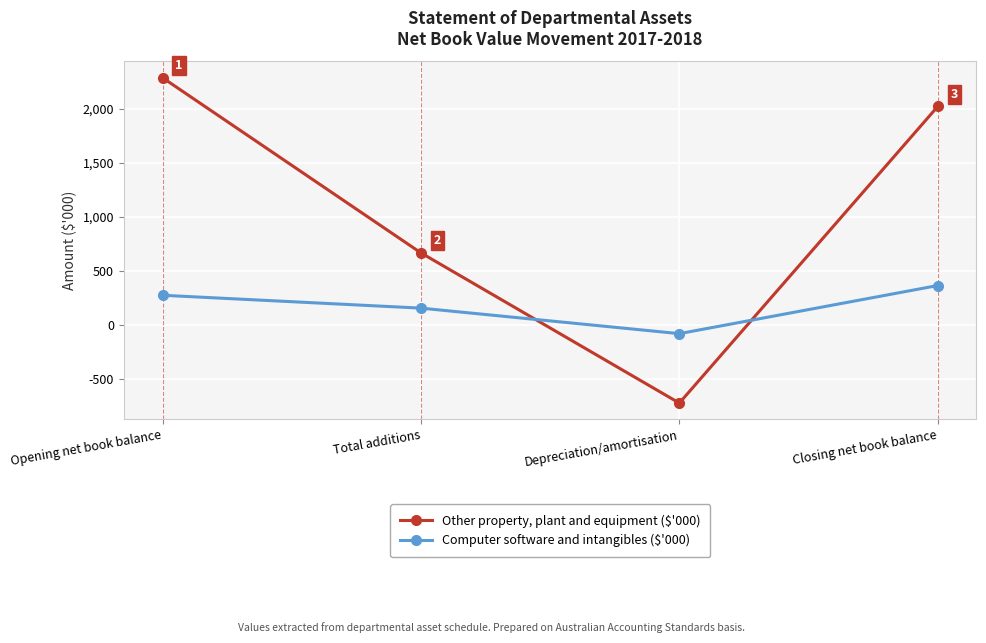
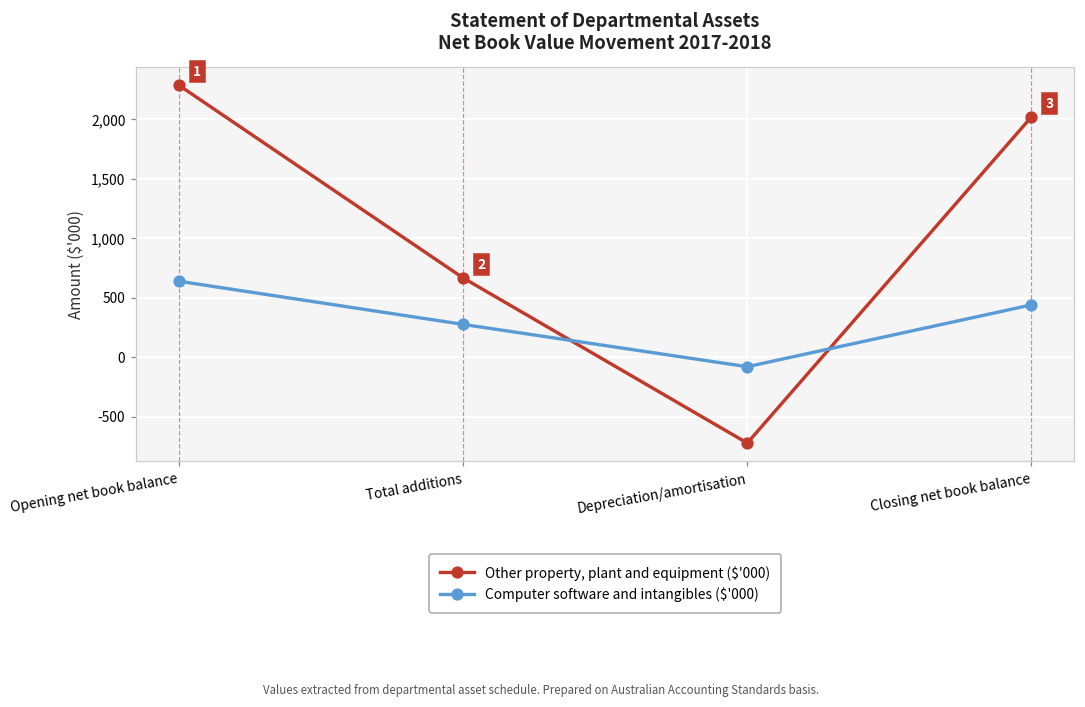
  {
    "Other property, plant and equipment ($'000)": {
      "Depreciation/amortisation": -720
    },
    "Computer software and intangibles ($'000)": {
-     "Opening net book balance": 270,
-     "Total additions": 160,
+     "Opening net book balance": 640,
+     "Total additions": 280,
      "Depreciation/amortisation": -80,
-     "Closing net book balance": 360
+     "Closing net book balance": 440
    }
  }
